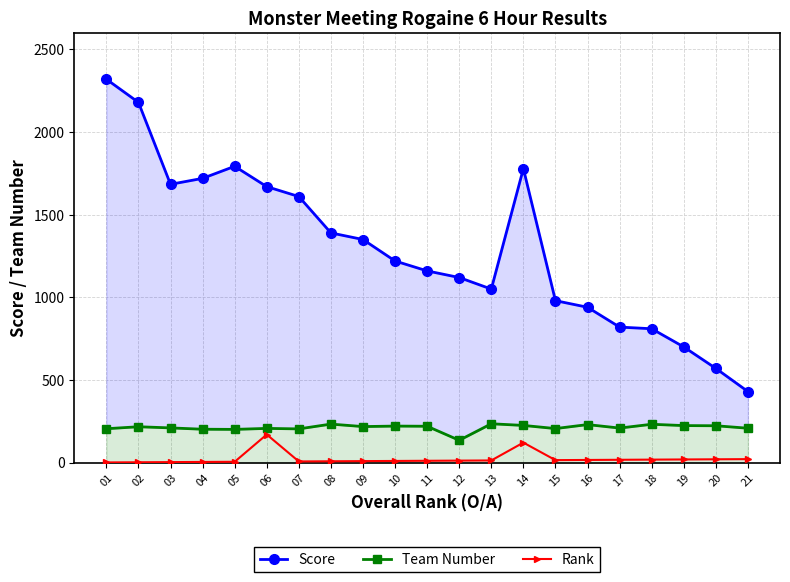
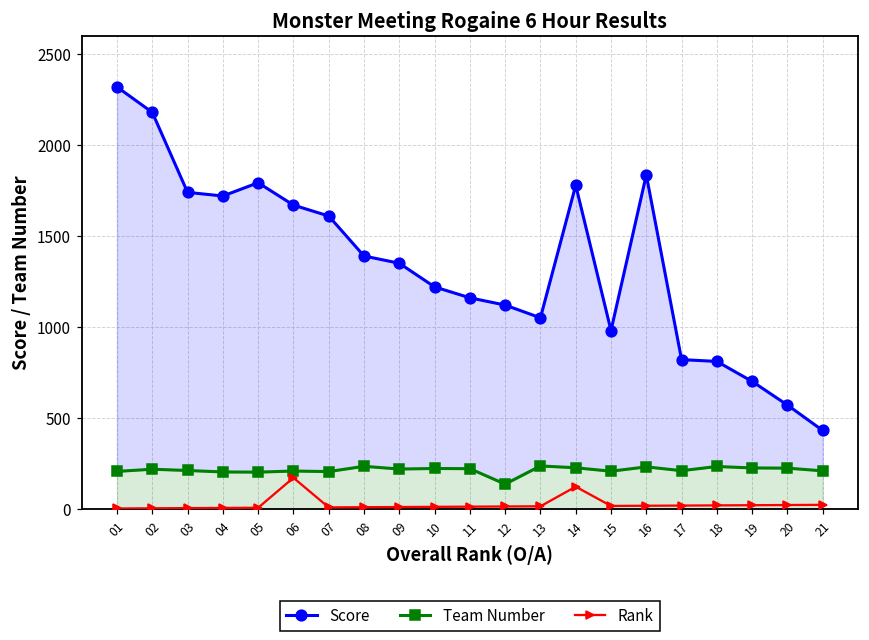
  {
    "Score": {
      "01": 2320,
      "02": 2180,
-     "03": 1680,
+     "03": 1740,
      "04": 1720,
      "05": 1790,
      "06": 1670,
      "07": 1610,
      "08": 1390,
      "09": 1350,
      "10": 1220,
      "11": 1160,
      "12": 1120,
      "13": 1050,
      "14": 1780,
      "15": 980,
-     "16": 940,
+     "16": 1840,
      "17": 820,
      "18": 810,
      "19": 700,
      "20": 570,
      "21": 430
    },
    "Team Number": {
      "01": 210,
      "02": 220,
      "03": 210,
      "04": 200,
      "05": 200,
      "06": 210,
      "07": 200,
      "08": 230,
      "09": 220,
      "10": 220,
      "11": 220,
      "12": 140,
      "13": 240,
      "14": 230,
      "15": 210,
      "16": 230,
      "17": 210,
      "18": 230,
      "19": 220,
      "20": 220,
      "21": 210
    },
    "Rank": {
      "01": 0,
      "02": 0,
      "03": 0,
      "04": 0,
      "05": 10,
      "06": 170,
      "07": 10,
      "08": 10,
      "09": 10,
      "10": 10,
      "11": 10,
      "12": 10,
      "13": 10,
      "14": 120,
      "15": 20,
      "16": 20,
      "17": 20,
      "18": 20,
      "19": 20,
      "20": 20,
      "21": 20
    }
  }
